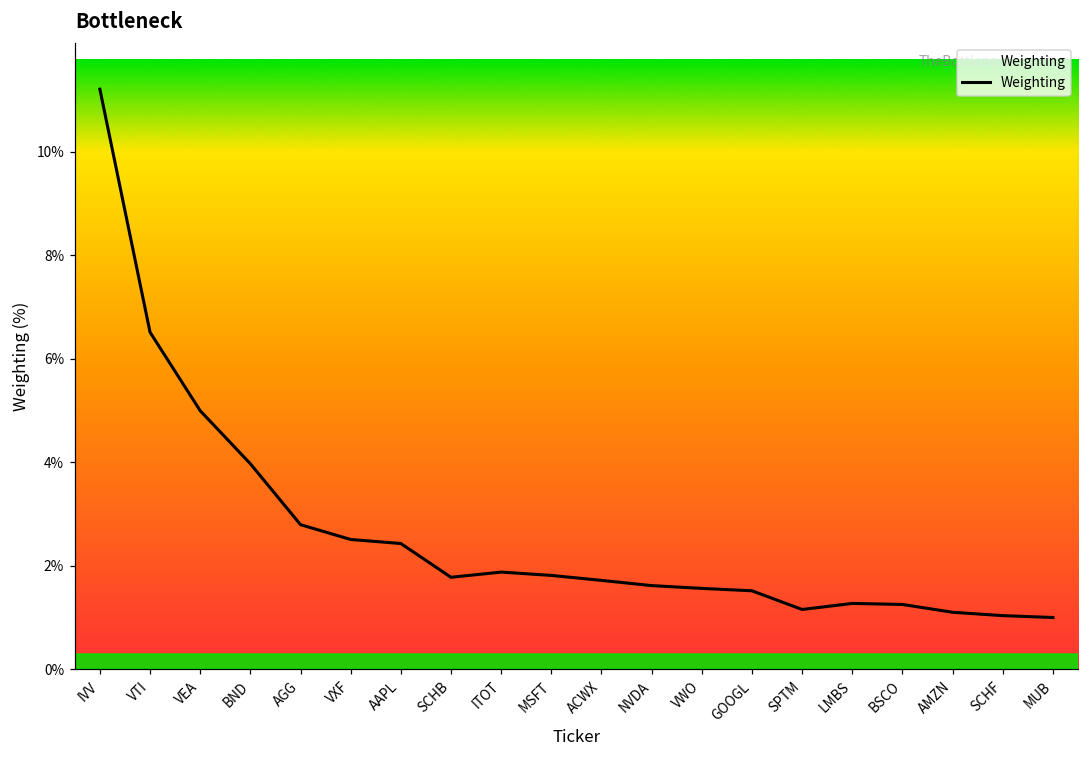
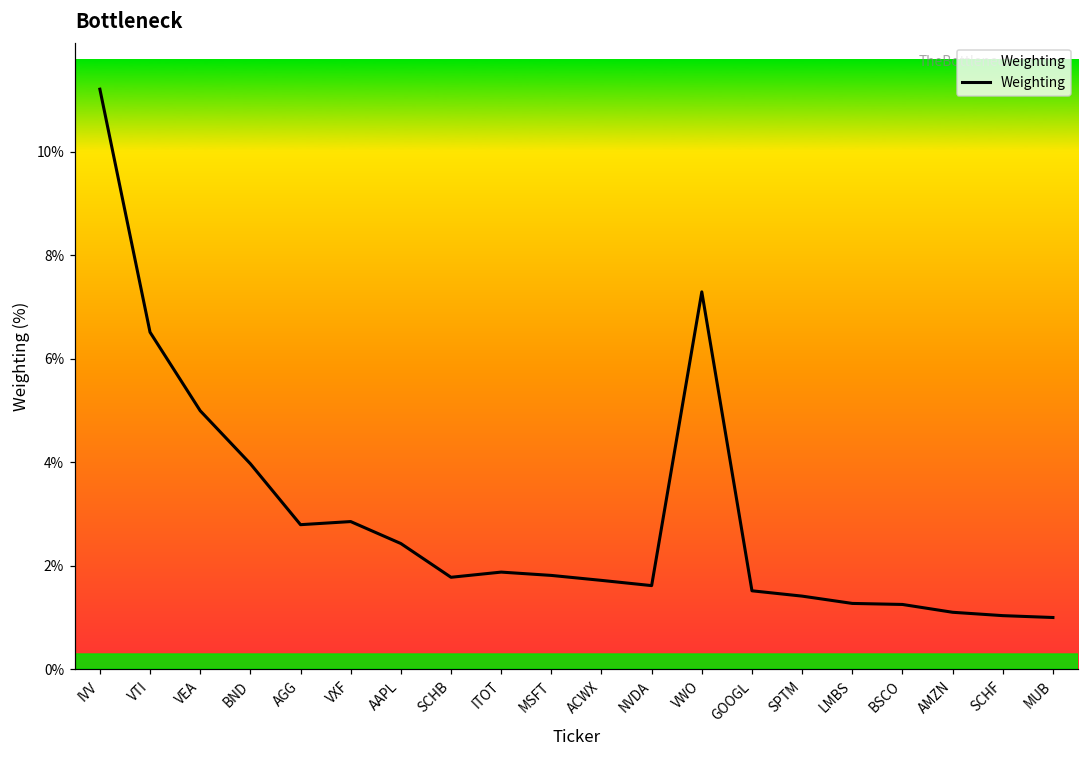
  {
    "IVV": "11.2%",
    "VTI": "6.5%",
    "VEA": "5.0%",
    "BND": "4.0%",
    "AGG": "2.8%",
-   "VXF": "2.5%",
+   "VXF": "2.9%",
    "AAPL": "2.4%",
    "SCHB": "1.8%",
    "ITOT": "1.9%",
    "MSFT": "1.8%",
    "ACWX": "1.7%",
    "NVDA": "1.6%",
-   "VWO": "1.6%",
+   "VWO": "7.3%",
    "GOOGL": "1.5%",
-   "SPTM": "1.2%",
+   "SPTM": "1.4%",
    "LMBS": "1.3%",
    "BSCO": "1.3%",
    "AMZN": "1.1%",
    "SCHF": "1.0%",
    "MUB": "1.0%"
  }
